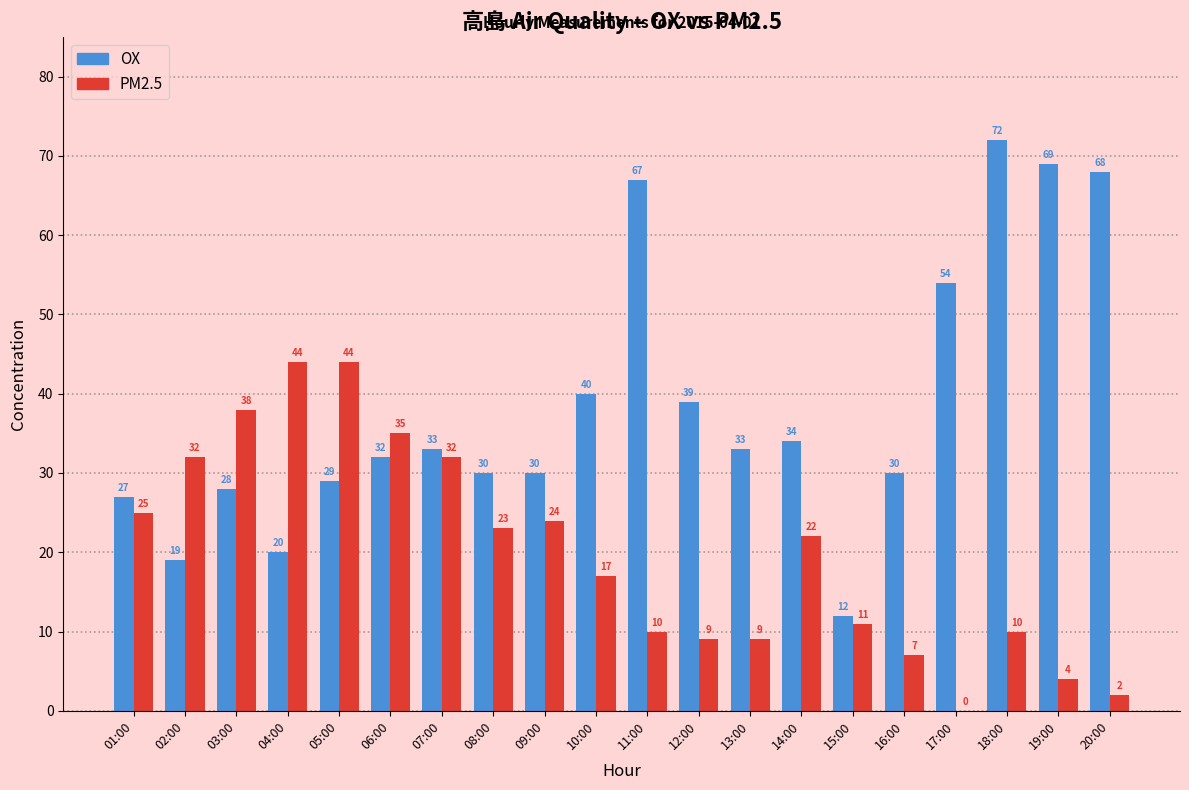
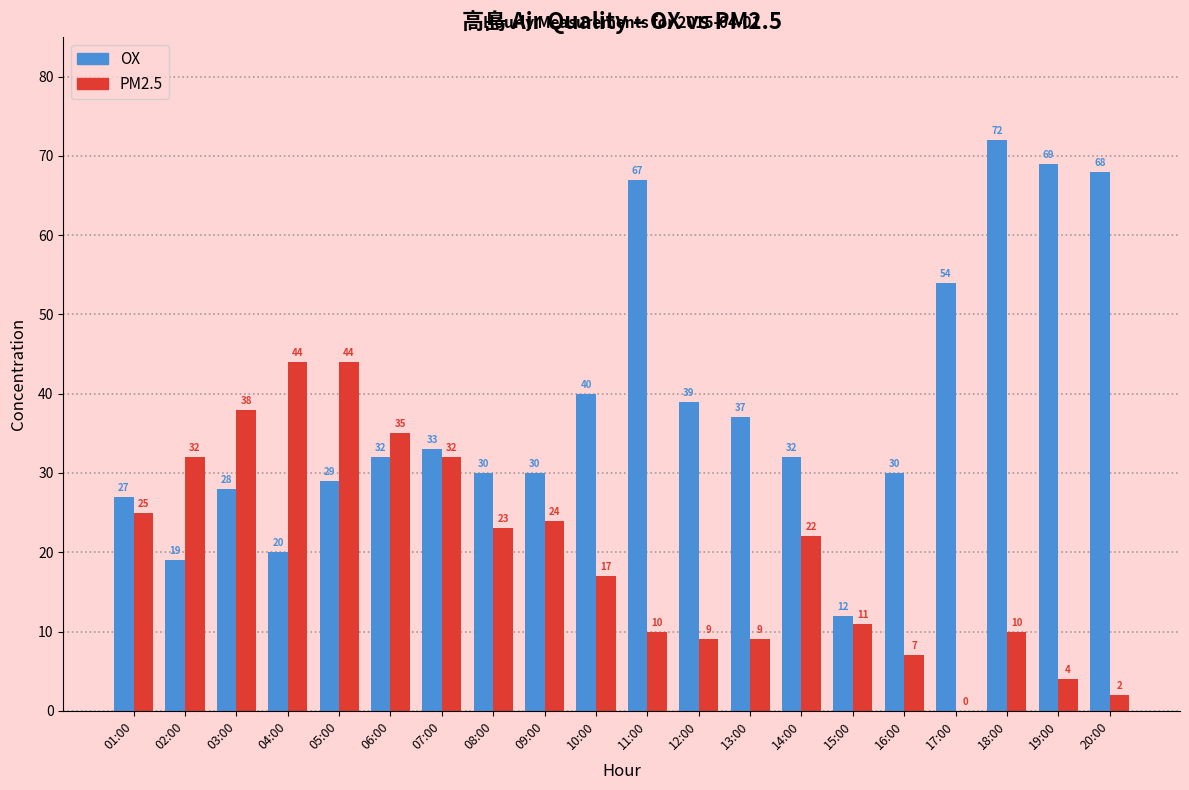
  {
    "OX": {
      "01:00": 27,
      "02:00": 19,
      "03:00": 28,
      "04:00": 20,
      "05:00": 29,
      "06:00": 32,
      "07:00": 33,
      "08:00": 30,
      "09:00": 30,
      "10:00": 40,
      "11:00": 67,
      "12:00": 39,
-     "13:00": 33,
-     "14:00": 34,
+     "13:00": 37,
+     "14:00": 32,
      "15:00": 12,
      "16:00": 30,
      "17:00": 54,
      "18:00": 72,
      "19:00": 69,
      "20:00": 68
    },
    "PM2.5": {
      "01:00": 25,
      "02:00": 32,
      "03:00": 38,
      "04:00": 44,
      "05:00": 44,
      "06:00": 35,
      "07:00": 32,
      "08:00": 23,
      "09:00": 24,
      "10:00": 17,
      "11:00": 10,
      "12:00": 9,
      "13:00": 9,
      "14:00": 22,
      "15:00": 11,
      "16:00": 7,
      "17:00": 0,
      "18:00": 10,
      "19:00": 4,
      "20:00": 2
    }
  }
